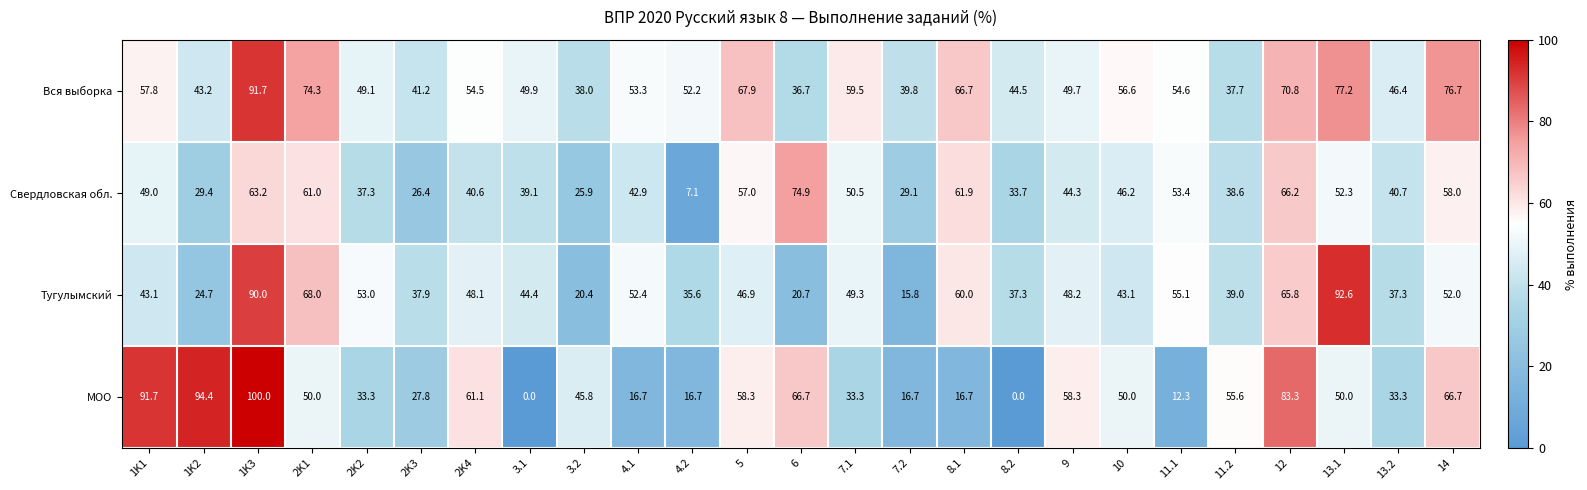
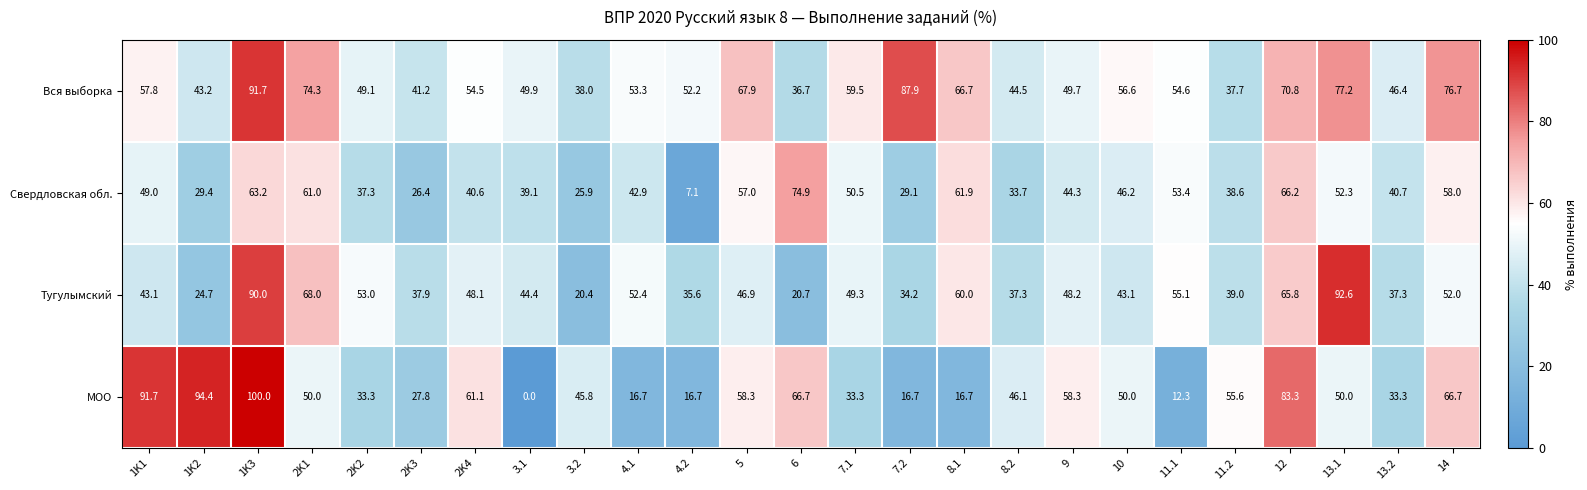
  {
    "Вся выборка": {
      "1K1": 57.8,
      "1K2": 43.2,
      "1K3": 91.7,
      "2K1": 74.3,
      "2K2": 49.1,
      "2K3": 41.2,
      "2K4": 54.5,
      "3.1": 49.9,
      "3.2": 38.0,
      "4.1": 53.3,
      "4.2": 52.2,
      "5": 67.9,
      "6": 36.7,
      "7.1": 59.5,
-     "7.2": 39.8,
+     "7.2": 87.9,
      "8.1": 66.7,
      "8.2": 44.5,
      "9": 49.7,
      "10": 56.6,
      "11.1": 54.6,
      "11.2": 37.7,
      "12": 70.8,
      "13.1": 77.2,
      "13.2": 46.4,
      "14": 76.7
    },
    "Свердловская обл.": {
      "1K1": 49.0,
      "1K2": 29.4,
      "1K3": 63.2,
      "2K1": 61.0,
      "2K2": 37.3,
      "2K3": 26.4,
      "2K4": 40.6,
      "3.1": 39.1,
      "3.2": 25.9,
      "4.1": 42.9,
      "4.2": 7.1,
      "5": 57.0,
      "6": 74.9,
      "7.1": 50.5,
      "7.2": 29.1,
      "8.1": 61.9,
      "8.2": 33.7,
      "9": 44.3,
      "10": 46.2,
      "11.1": 53.4,
      "11.2": 38.6,
      "12": 66.2,
      "13.1": 52.3,
      "13.2": 40.7,
      "14": 58.0
    },
    "Тугулымский": {
      "1K1": 43.1,
      "1K2": 24.7,
      "1K3": 90.0,
      "2K1": 68.0,
      "2K2": 53.0,
      "2K3": 37.9,
      "2K4": 48.1,
      "3.1": 44.4,
      "3.2": 20.4,
      "4.1": 52.4,
      "4.2": 35.6,
      "5": 46.9,
      "6": 20.7,
      "7.1": 49.3,
-     "7.2": 15.8,
+     "7.2": 34.2,
      "8.1": 60.0,
      "8.2": 37.3,
      "9": 48.2,
      "10": 43.1,
      "11.1": 55.1,
      "11.2": 39.0,
      "12": 65.8,
      "13.1": 92.6,
      "13.2": 37.3,
      "14": 52.0
    },
    "МОО": {
      "1K1": 91.7,
      "1K2": 94.4,
      "1K3": 100.0,
      "2K1": 50.0,
      "2K2": 33.3,
      "2K3": 27.8,
      "2K4": 61.1,
      "3.1": 0.0,
      "3.2": 45.8,
      "4.1": 16.7,
      "4.2": 16.7,
      "5": 58.3,
      "6": 66.7,
      "7.1": 33.3,
      "7.2": 16.7,
      "8.1": 16.7,
-     "8.2": 0.0,
+     "8.2": 46.1,
      "9": 58.3,
      "10": 50.0,
      "11.1": 12.3,
      "11.2": 55.6,
      "12": 83.3,
      "13.1": 50.0,
      "13.2": 33.3,
      "14": 66.7
    }
  }
